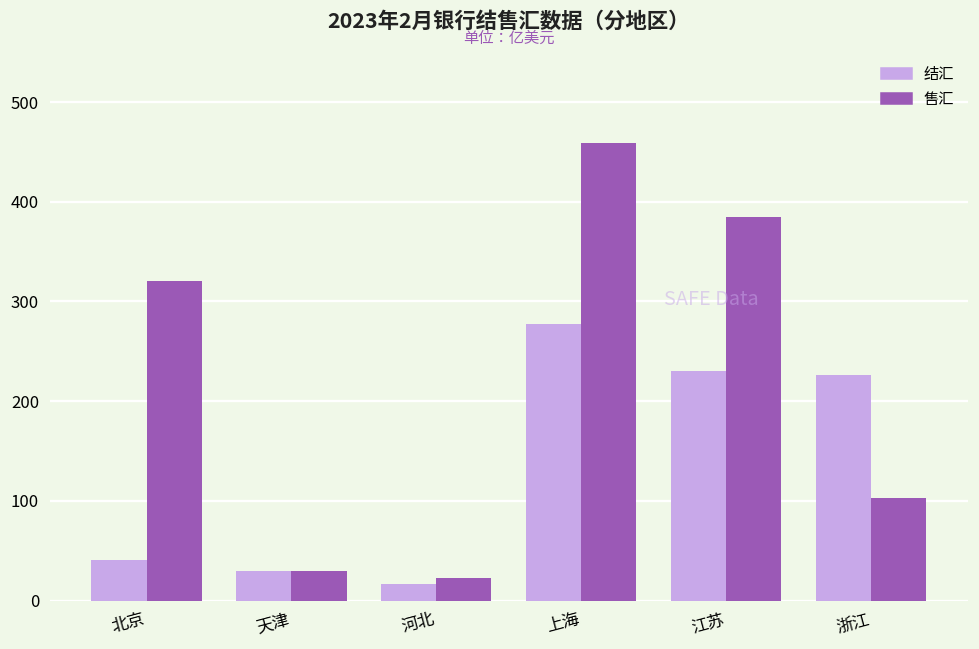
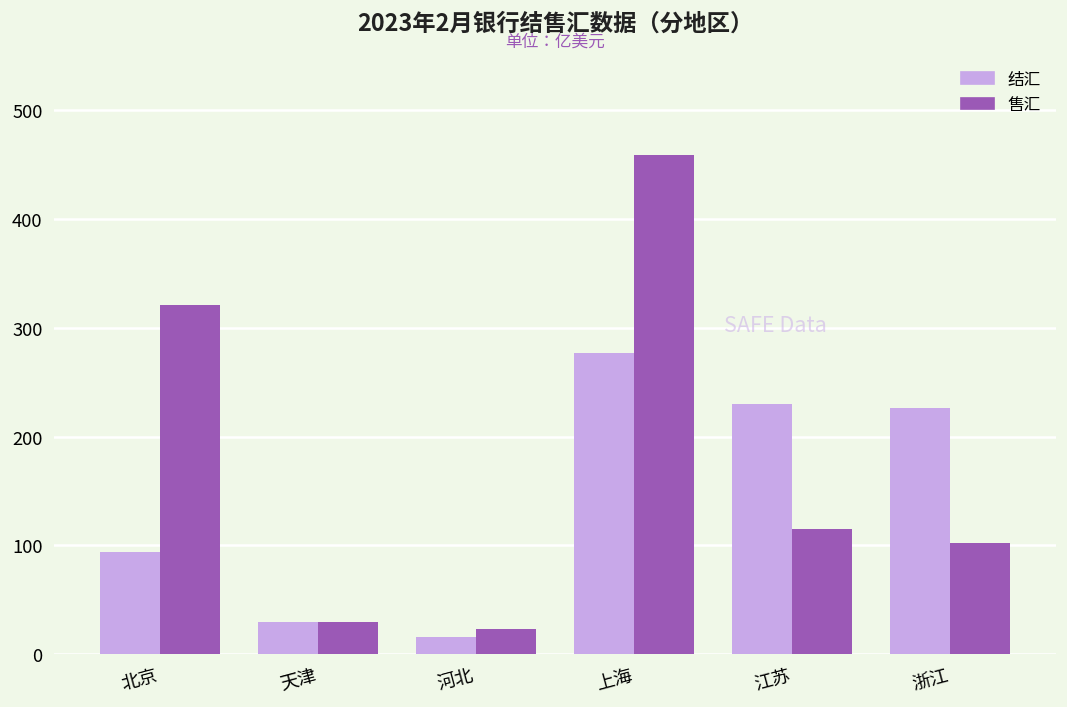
  {
    "结汇": {
-     "北京": 40,
+     "北京": 90,
      "天津": 30,
      "河北": 20,
      "上海": 280,
      "江苏": 230,
      "浙江": 230
    },
    "售汇": {
      "北京": 320,
      "天津": 30,
      "河北": 20,
      "上海": 460,
-     "江苏": 390,
+     "江苏": 120,
      "浙江": 100
    }
  }
